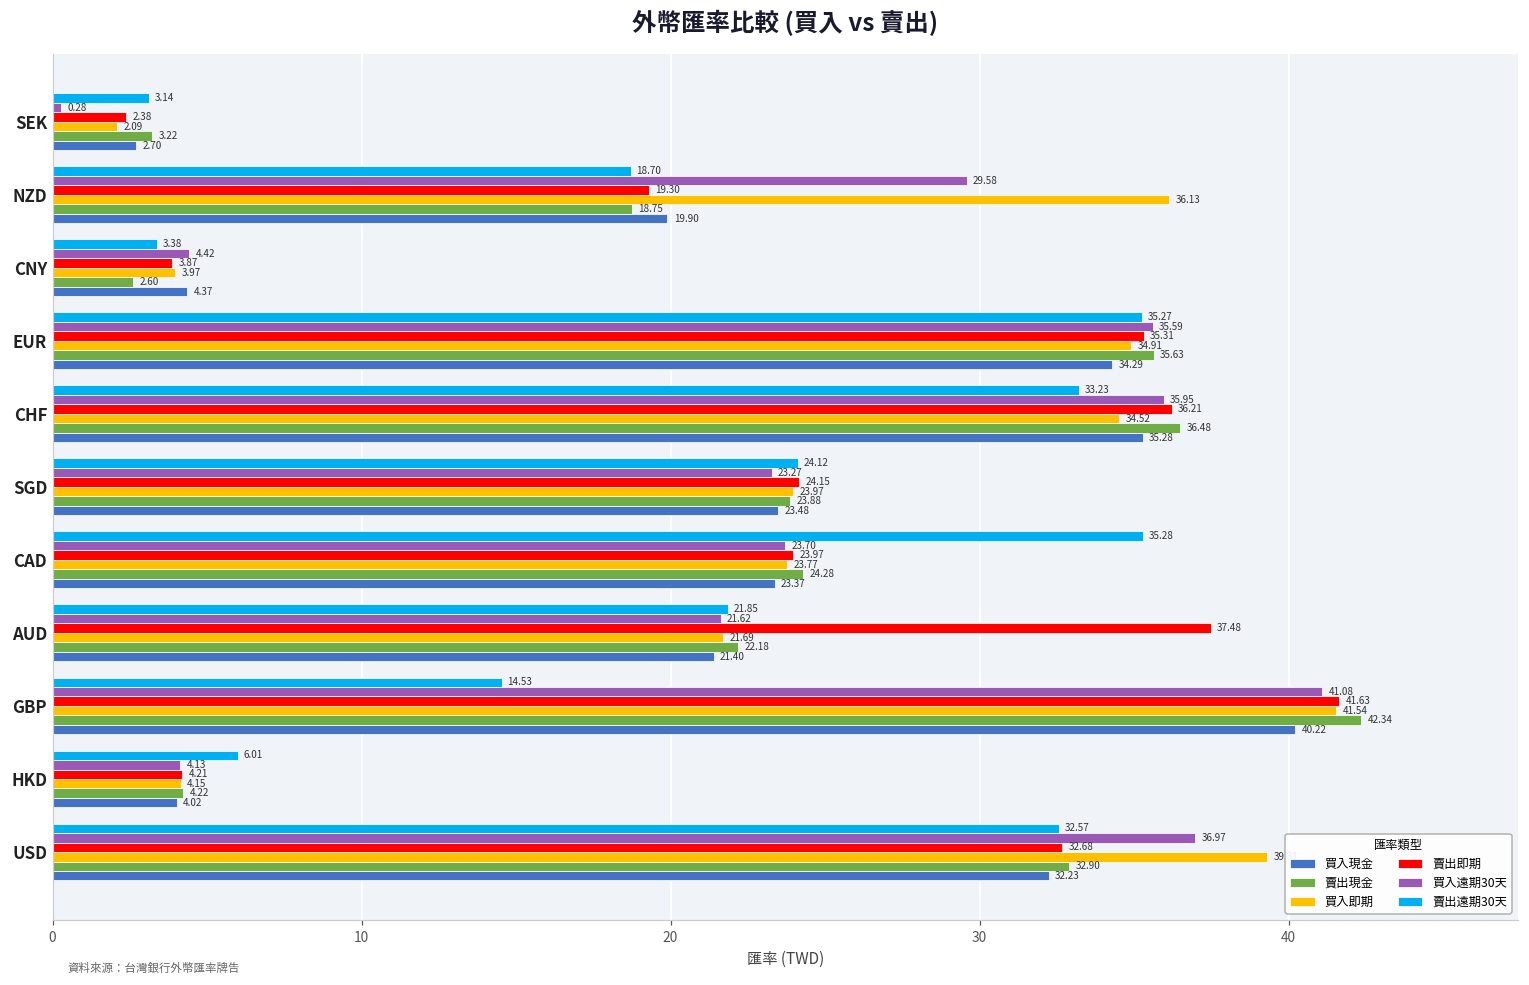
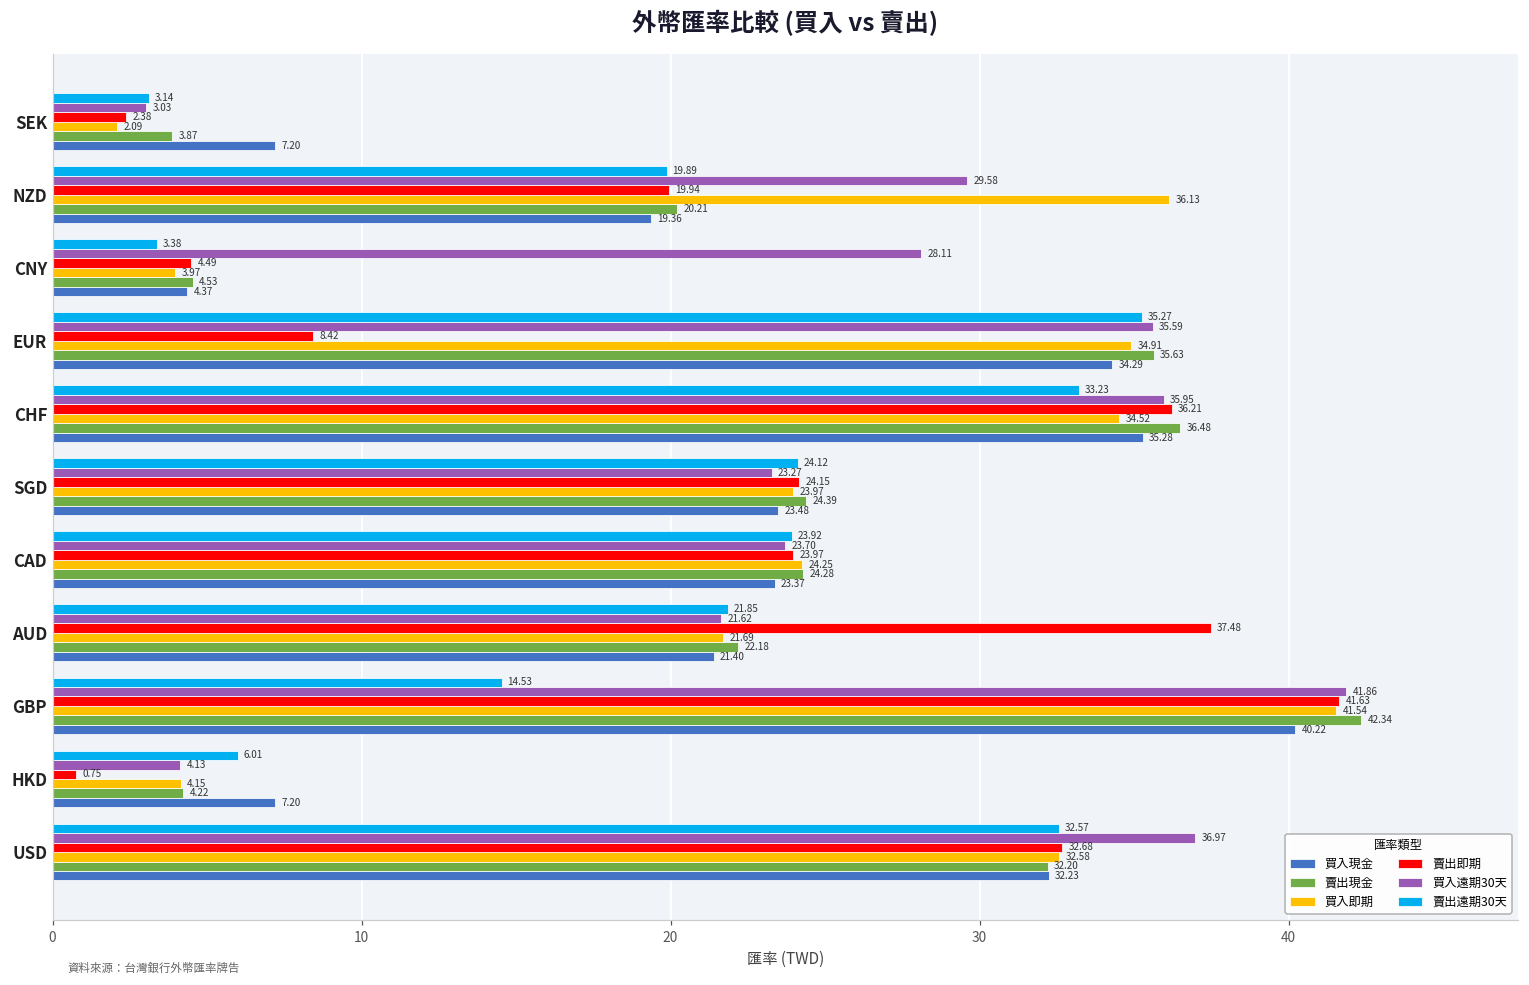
  {
    "買入現金": {
-     "SEK": 2.70,
-     "NZD": 19.90,
+     "SEK": 7.20,
+     "NZD": 19.36,
      "CNY": 4.37,
      "EUR": 34.29,
      "CHF": 35.28,
      "SGD": 23.48,
      "CAD": 23.37,
      "AUD": 21.40,
      "GBP": 40.22,
-     "HKD": 4.02,
+     "HKD": 7.20,
      "USD": 32.23
    },
    "賣出現金": {
-     "SEK": 3.22,
-     "NZD": 18.75,
-     "CNY": 2.60,
+     "SEK": 3.87,
+     "NZD": 20.21,
+     "CNY": 4.53,
      "EUR": 35.63,
      "CHF": 36.48,
-     "SGD": 23.88,
+     "SGD": 24.39,
      "CAD": 24.28,
      "AUD": 22.18,
      "GBP": 42.34,
      "HKD": 4.22,
-     "USD": 32.90
+     "USD": 32.20
    },
    "買入即期": {
      "SEK": 2.09,
      "NZD": 36.13,
      "CNY": 3.97,
      "EUR": 34.91,
      "CHF": 34.52,
      "SGD": 23.97,
-     "CAD": 23.77,
+     "CAD": 24.25,
      "AUD": 21.69,
      "GBP": 41.54,
      "HKD": 4.15,
-     "USD": 39.3
+     "USD": 32.6
    },
    "賣出即期": {
      "SEK": 2.38,
-     "NZD": 19.30,
-     "CNY": 3.87,
-     "EUR": 35.31,
+     "NZD": 19.94,
+     "CNY": 4.49,
+     "EUR": 8.42,
      "CHF": 36.21,
      "SGD": 24.15,
      "CAD": 23.97,
      "AUD": 37.48,
      "GBP": 41.63,
-     "HKD": 4.21,
+     "HKD": 0.75,
      "USD": 32.68
    },
    "買入遠期30天": {
-     "SEK": 0.28,
+     "SEK": 3.03,
      "NZD": 29.58,
-     "CNY": 4.42,
+     "CNY": 28.11,
      "EUR": 35.59,
      "CHF": 35.95,
      "SGD": 23.27,
      "CAD": 23.70,
      "AUD": 21.62,
-     "GBP": 41.08,
+     "GBP": 41.86,
      "HKD": 4.13,
      "USD": 36.97
    },
    "賣出遠期30天": {
      "SEK": 3.14,
-     "NZD": 18.70,
+     "NZD": 19.89,
      "CNY": 3.38,
      "EUR": 35.27,
      "CHF": 33.23,
      "SGD": 24.12,
-     "CAD": 35.28,
+     "CAD": 23.92,
      "AUD": 21.85,
      "GBP": 14.53,
      "HKD": 6.01,
      "USD": 32.57
    }
  }
